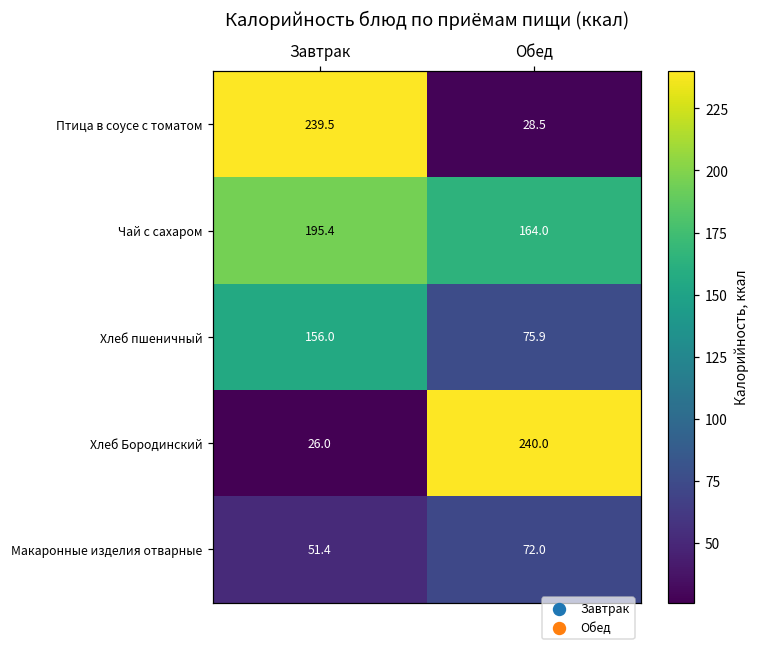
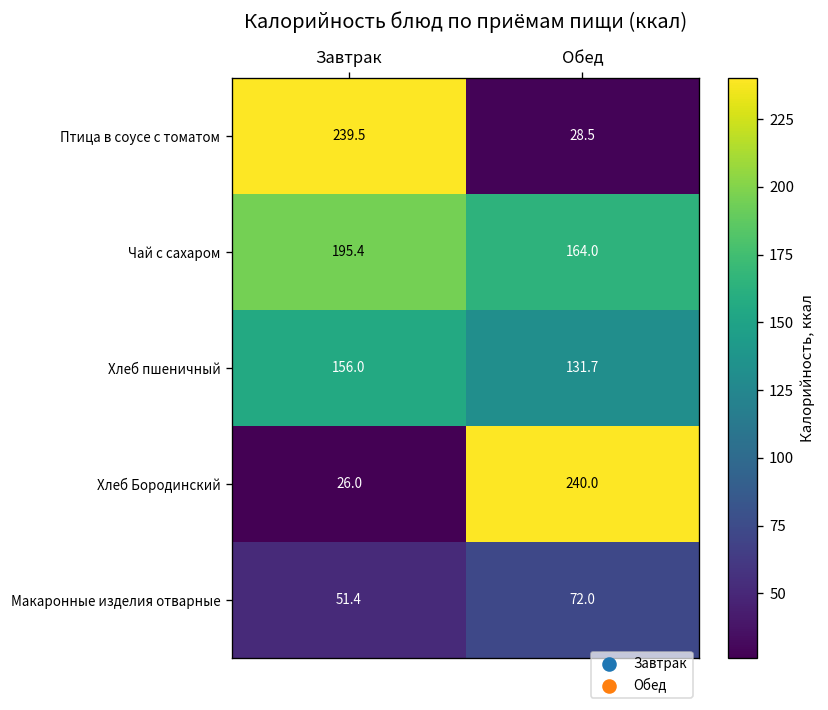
  {
    "Птица в соусе с томатом": {
      "Завтрак": 239.5,
      "Обед": 28.5
    },
    "Чай с сахаром": {
      "Завтрак": 195.4,
      "Обед": 164.0
    },
    "Хлеб пшеничный": {
      "Завтрак": 156.0,
-     "Обед": 75.9
+     "Обед": 131.7
    },
    "Хлеб Бородинский": {
      "Завтрак": 26.0,
      "Обед": 240.0
    },
    "Макаронные изделия отварные": {
      "Завтрак": 51.4,
      "Обед": 72.0
    }
  }
